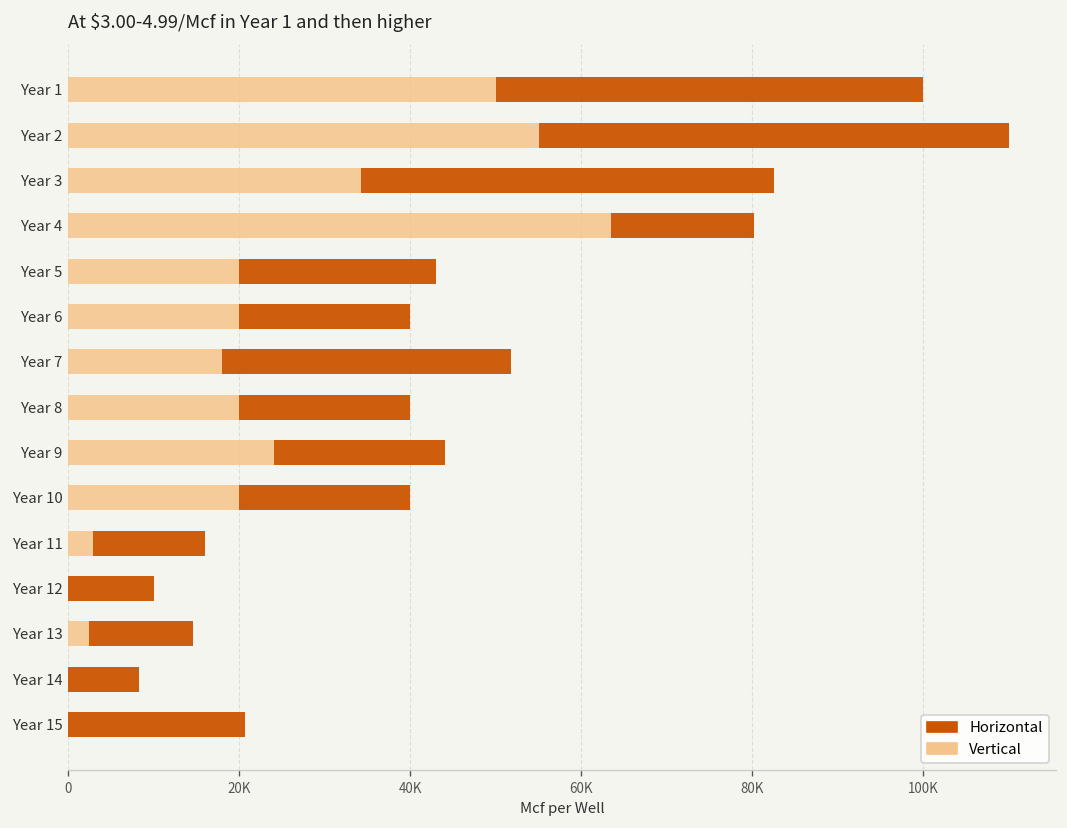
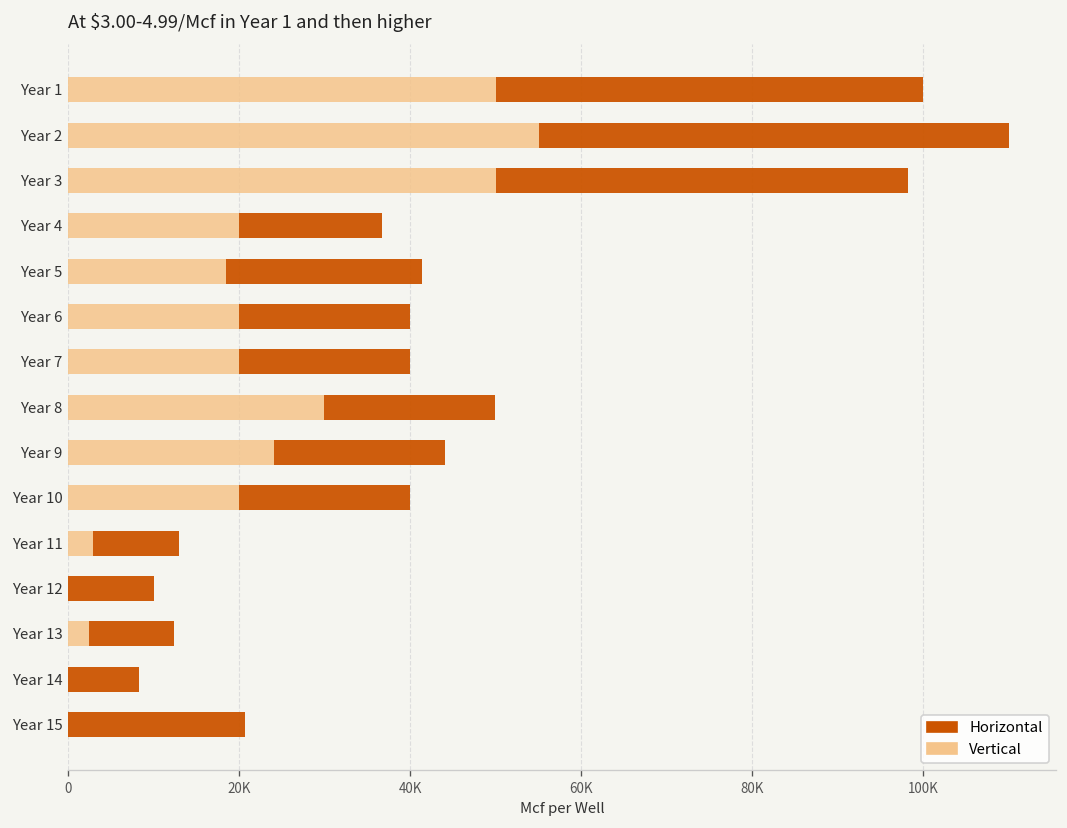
  {
    "Vertical": {
      "Year 1": 50000,
      "Year 2": 55000,
-     "Year 3": 34000,
-     "Year 4": 63000,
-     "Year 5": 20000,
+     "Year 3": 50000,
+     "Year 4": 20000,
+     "Year 5": 18000,
      "Year 6": 20000,
-     "Year 7": 18000,
-     "Year 8": 20000,
+     "Year 7": 20000,
+     "Year 8": 30000,
      "Year 9": 24000,
      "Year 10": 20000,
      "Year 11": 3000,
      "Year 12": 0,
      "Year 13": 2000,
      "Year 14": 0,
      "Year 15": 0
    },
    "Horizontal": {
      "Year 1": 50000,
      "Year 2": 55000,
      "Year 3": 48000,
      "Year 4": 17000,
      "Year 5": 23000,
      "Year 6": 20000,
-     "Year 7": 34000,
+     "Year 7": 20000,
      "Year 8": 20000,
      "Year 9": 20000,
      "Year 10": 20000,
-     "Year 11": 13000,
+     "Year 11": 10000,
      "Year 12": 10000,
-     "Year 13": 12000,
+     "Year 13": 10000,
      "Year 14": 8000,
      "Year 15": 21000
    }
  }
